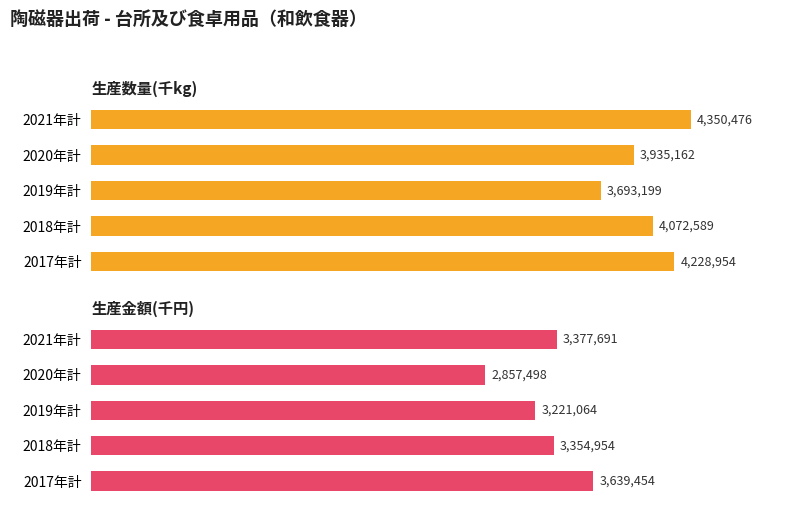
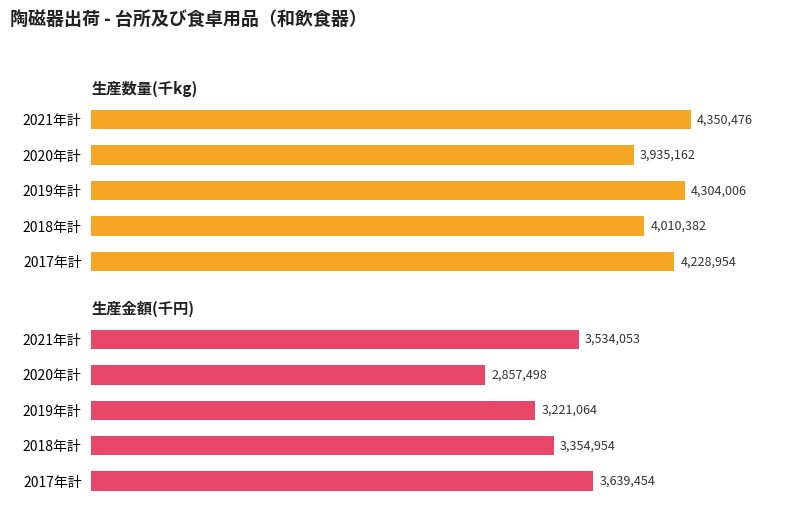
  {
    "生産数量(千kg)": {
      "2021年計": "4,350,476",
      "2020年計": "3,935,162",
-     "2019年計": "3,693,199",
-     "2018年計": "4,072,589",
+     "2019年計": "4,304,006",
+     "2018年計": "4,010,382",
      "2017年計": "4,228,954"
    },
    "生産金額(千円)": {
-     "2021年計": "3,377,691",
+     "2021年計": "3,534,053",
      "2020年計": "2,857,498",
      "2019年計": "3,221,064",
      "2018年計": "3,354,954",
      "2017年計": "3,639,454"
    }
  }
